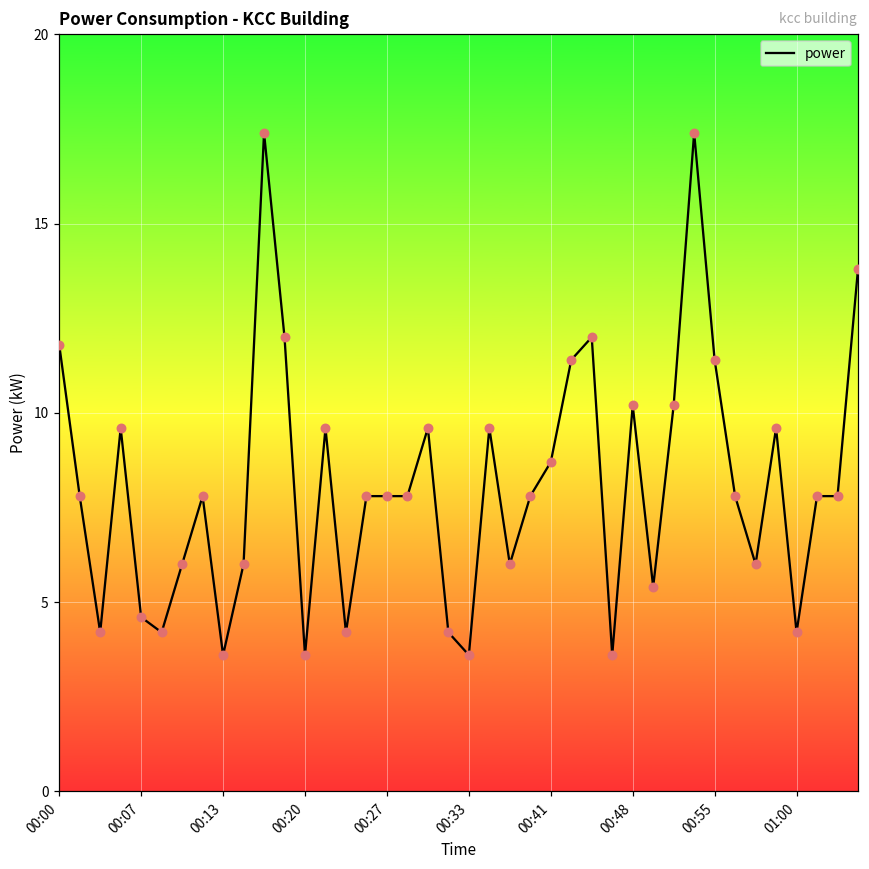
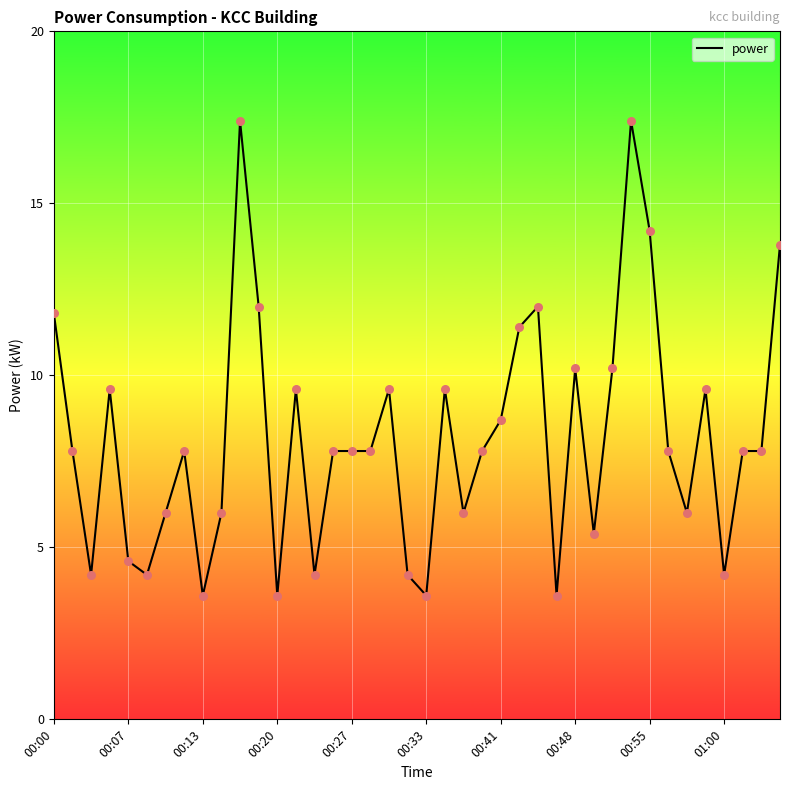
  {
    "00:00": 11.8,
    "00:07": 4.6,
    "00:13": 3.6,
    "00:20": 3.6,
    "00:27": 7.8,
    "00:33": 3.6,
    "00:41": 8.7,
    "00:48": 10.2,
-   "00:55": 11.4,
+   "00:55": 14.2,
    "01:00": 4.2
  }
